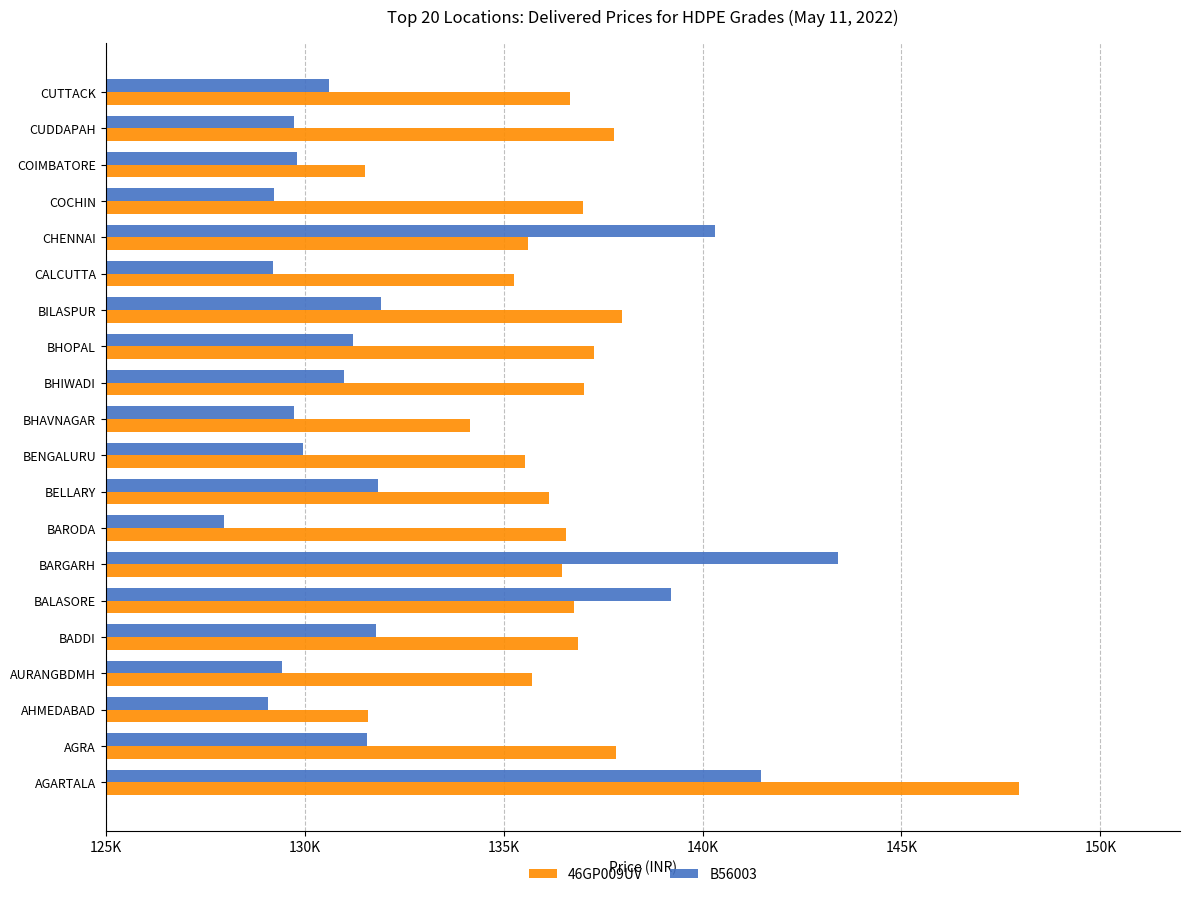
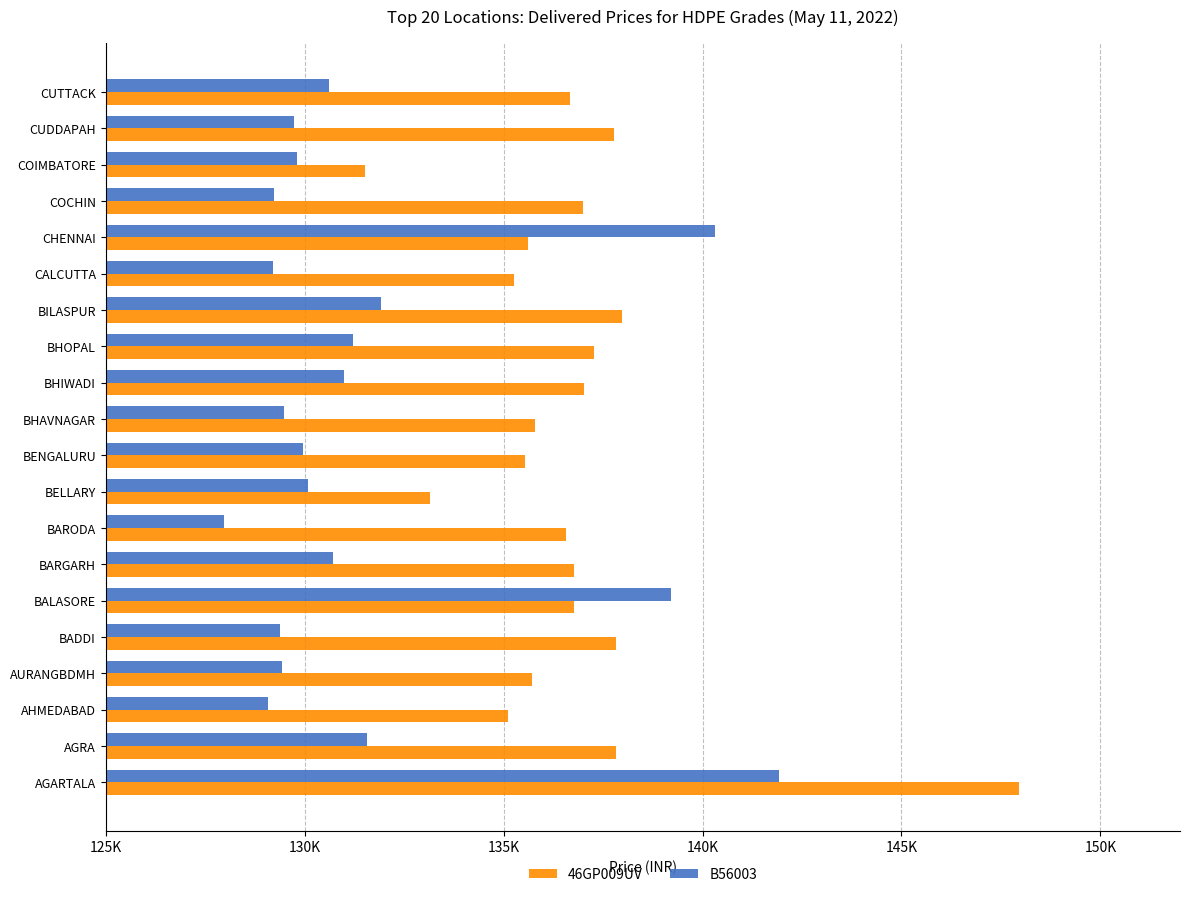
  {
    "46GP009UV": {
      "CUTTACK": 136700,
      "CUDDAPAH": 137800,
      "COIMBATORE": 131500,
      "COCHIN": 137000,
      "CHENNAI": 135600,
      "CALCUTTA": 135300,
      "BILASPUR": 138000,
      "BHOPAL": 137300,
      "BHIWADI": 137000,
-     "BHAVNAGAR": 134200,
+     "BHAVNAGAR": 135800,
      "BENGALURU": 135500,
-     "BELLARY": 136100,
+     "BELLARY": 133100,
      "BARODA": 136600,
-     "BARGARH": 136500,
+     "BARGARH": 136800,
      "BALASORE": 136800,
-     "BADDI": 136900,
+     "BADDI": 137800,
      "AURANGBDMH": 135700,
-     "AHMEDABAD": 131600,
+     "AHMEDABAD": 135100,
      "AGRA": 137800,
      "AGARTALA": 148000
    },
    "B56003": {
      "CUTTACK": 130600,
      "CUDDAPAH": 129700,
      "COIMBATORE": 129800,
      "COCHIN": 129200,
      "CHENNAI": 140300,
      "CALCUTTA": 129200,
      "BILASPUR": 131900,
      "BHOPAL": 131200,
      "BHIWADI": 131000,
-     "BHAVNAGAR": 129700,
+     "BHAVNAGAR": 129500,
      "BENGALURU": 130000,
-     "BELLARY": 131800,
+     "BELLARY": 130100,
      "BARODA": 128000,
-     "BARGARH": 143400,
+     "BARGARH": 130700,
      "BALASORE": 139200,
-     "BADDI": 131800,
+     "BADDI": 129400,
      "AURANGBDMH": 129400,
      "AHMEDABAD": 129100,
      "AGRA": 131600,
-     "AGARTALA": 141500
+     "AGARTALA": 141900
    }
  }
